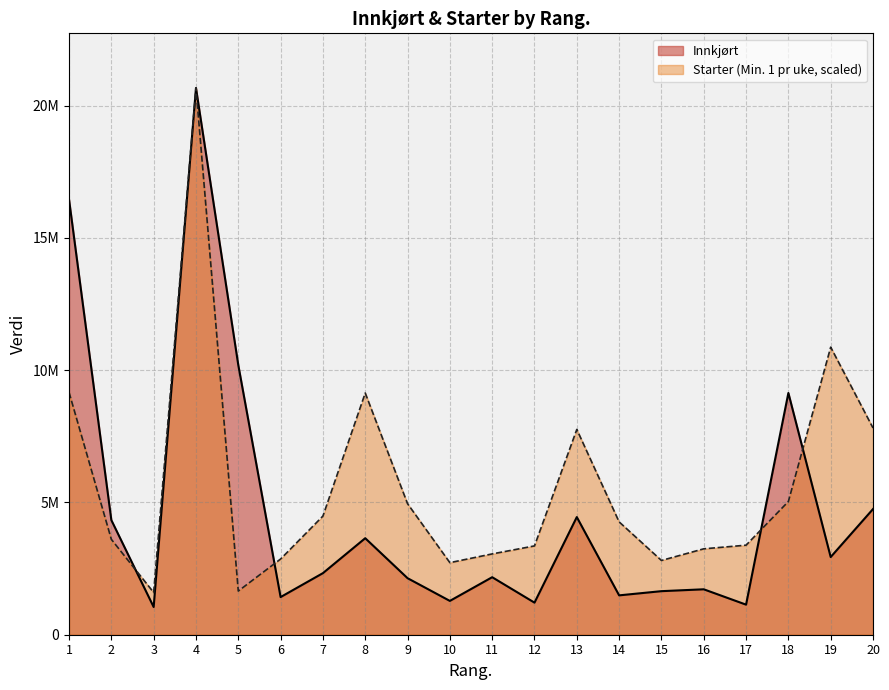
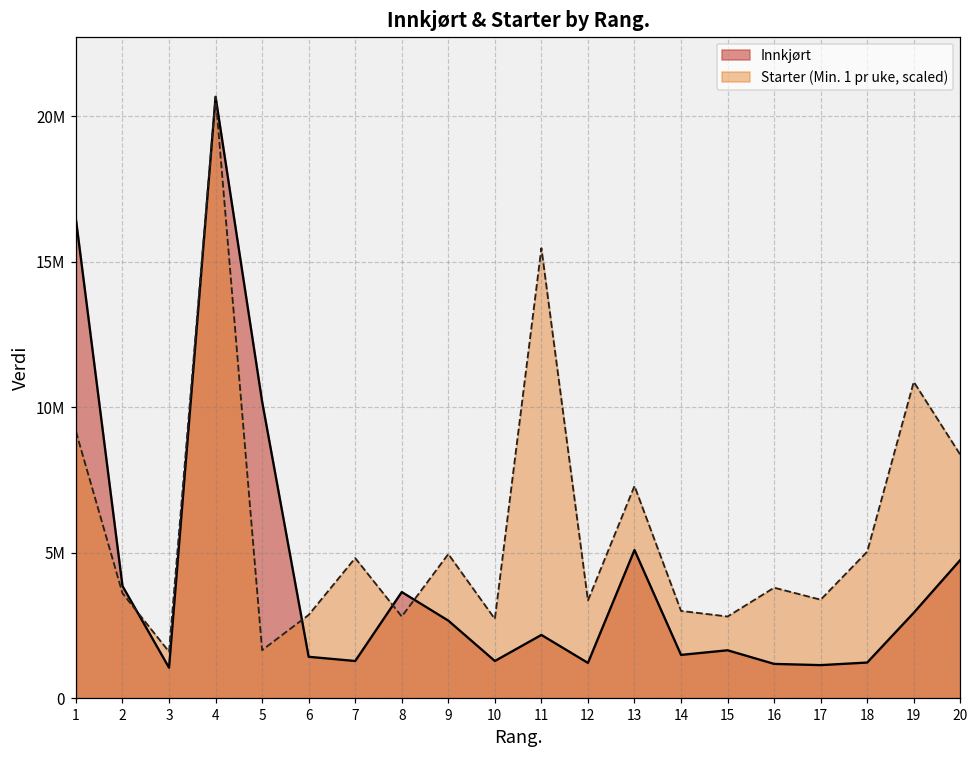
  {
    "Innkjørt": {
      "1": 16500000,
-     "2": 4300000,
+     "2": 3900000,
      "3": 1000000,
      "5": 10200000,
      "6": 1400000,
-     "7": 2300000,
+     "7": 1300000,
      "8": 3600000,
-     "9": 2100000,
+     "9": 2700000,
      "10": 1300000,
      "11": 2200000,
      "12": 1200000,
-     "13": 4400000,
+     "13": 5100000,
      "14": 1500000,
      "15": 1600000,
-     "16": 1700000,
+     "16": 1200000,
      "17": 1100000,
-     "18": 9100000,
+     "18": 1200000,
      "19": 2900000,
      "20": 4800000
    },
    "Starter (Min. 1 pr uke, scaled)": {
      "1": 9200000,
      "2": 3600000,
      "3": 1600000,
      "5": 1700000,
      "6": 2900000,
-     "7": 4500000,
-     "8": 9100000,
+     "7": 4800000,
+     "8": 2800000,
      "9": 5000000,
      "10": 2700000,
-     "11": 3100000,
+     "11": 15500000,
      "12": 3400000,
-     "13": 7800000,
-     "14": 4300000,
+     "13": 7300000,
+     "14": 3000000,
      "15": 2800000,
-     "16": 3200000,
+     "16": 3800000,
      "17": 3400000,
      "18": 5000000,
      "19": 10900000,
-     "20": 7800000
+     "20": 8400000
    }
  }
